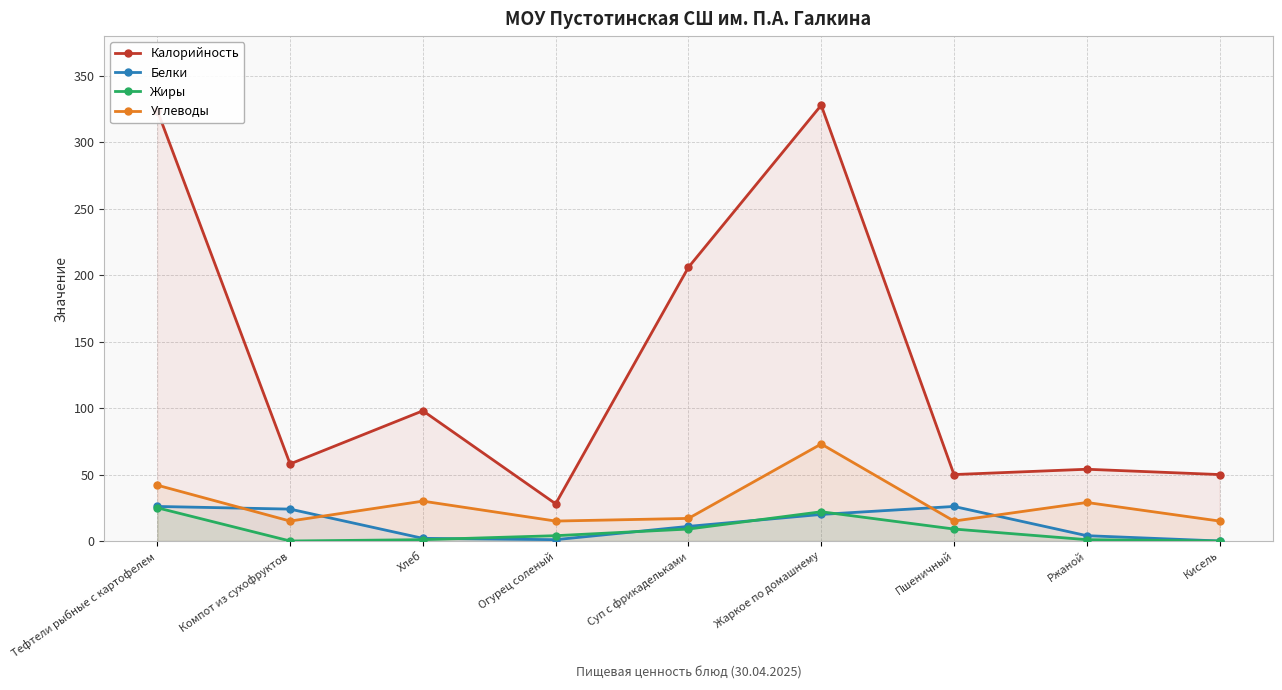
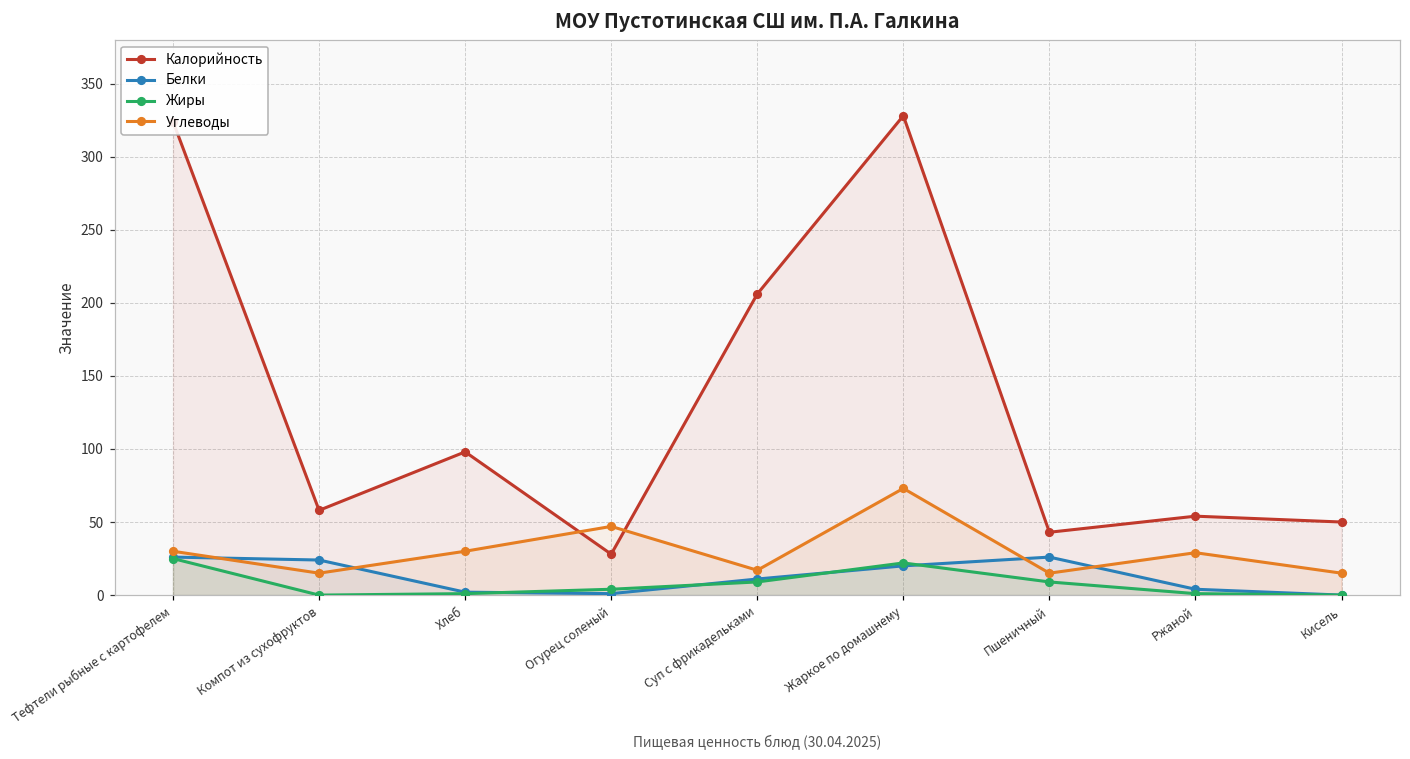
  {
    "Калорийность": {
      "Компот из сухофруктов": 58,
      "Хлеб": 98,
      "Огурец соленый": 28,
      "Суп с фрикадельками": 206,
      "Жаркое по домашнему": 328,
-     "Пшеничный": 50,
+     "Пшеничный": 43,
      "Ржаной": 54,
      "Кисель": 50
    },
    "Белки": {
      "Компот из сухофруктов": 24,
      "Огурец соленый": 1,
      "Суп с фрикадельками": 11,
      "Жаркое по домашнему": 20,
      "Пшеничный": 26,
      "Ржаной": 4
    },
    "Жиры": {
      "Компот из сухофруктов": 0,
      "Огурец соленый": 4,
      "Суп с фрикадельками": 9,
      "Жаркое по домашнему": 22,
      "Пшеничный": 9,
      "Ржаной": 1
    },
    "Углеводы": {
-     "Тефтели рыбные с картофелем": 42,
+     "Тефтели рыбные с картофелем": 30,
      "Компот из сухофруктов": 15,
      "Хлеб": 30,
-     "Огурец соленый": 15,
+     "Огурец соленый": 47,
      "Суп с фрикадельками": 17,
      "Жаркое по домашнему": 73,
      "Пшеничный": 15,
      "Ржаной": 29,
      "Кисель": 15
    }
  }
